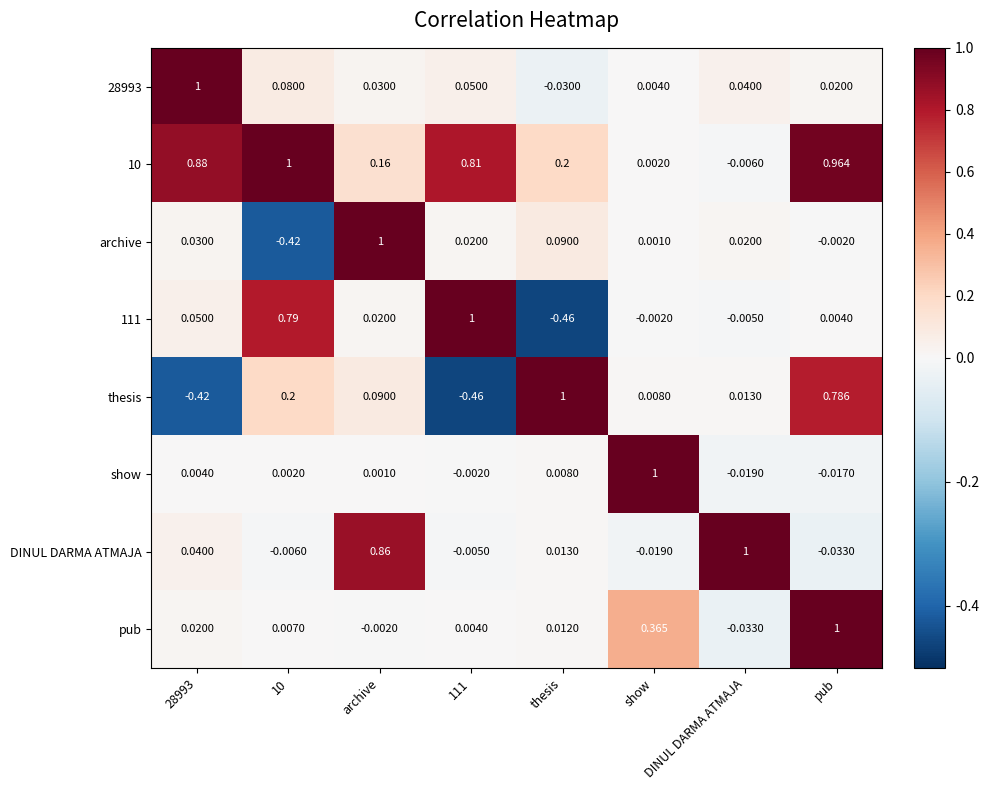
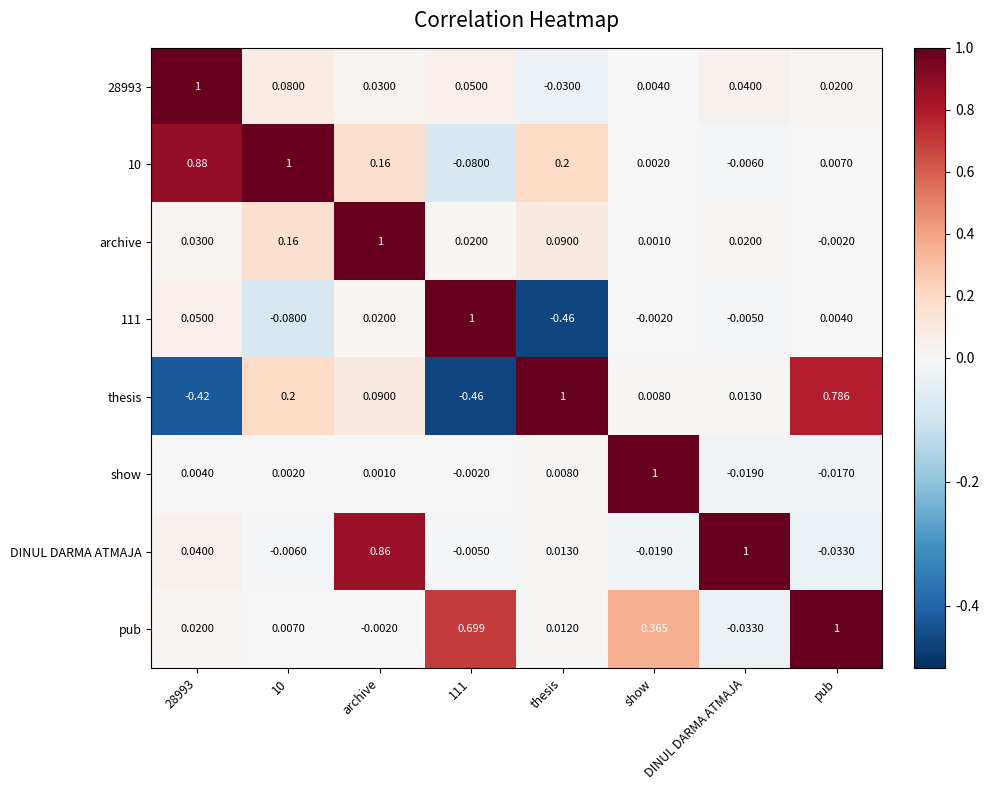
  {
    "28993": {
      "28993": 1,
      "10": 0.0800,
      "archive": 0.0300,
      "111": 0.0500,
      "thesis": -0.0300,
      "show": 0.0040,
      "DINUL DARMA ATMAJA": 0.0400,
      "pub": 0.0200
    },
    "10": {
      "28993": 0.88,
      "10": 1,
      "archive": 0.16,
-     "111": 0.81,
+     "111": -0.0800,
      "thesis": 0.2,
      "show": 0.0020,
      "DINUL DARMA ATMAJA": -0.0060,
-     "pub": 0.964
+     "pub": 0.0070
    },
    "archive": {
      "28993": 0.0300,
-     "10": -0.42,
+     "10": 0.16,
      "archive": 1,
      "111": 0.0200,
      "thesis": 0.0900,
      "show": 0.0010,
      "DINUL DARMA ATMAJA": 0.0200,
      "pub": -0.0020
    },
    "111": {
      "28993": 0.0500,
-     "10": 0.79,
+     "10": -0.0800,
      "archive": 0.0200,
      "111": 1,
      "thesis": -0.46,
      "show": -0.0020,
      "DINUL DARMA ATMAJA": -0.0050,
      "pub": 0.0040
    },
    "thesis": {
      "28993": -0.42,
      "10": 0.2,
      "archive": 0.0900,
      "111": -0.46,
      "thesis": 1,
      "show": 0.0080,
      "DINUL DARMA ATMAJA": 0.0130,
      "pub": 0.786
    },
    "show": {
      "28993": 0.0040,
      "10": 0.0020,
      "archive": 0.0010,
      "111": -0.0020,
      "thesis": 0.0080,
      "show": 1,
      "DINUL DARMA ATMAJA": -0.0190,
      "pub": -0.0170
    },
    "DINUL DARMA ATMAJA": {
      "28993": 0.0400,
      "10": -0.0060,
      "archive": 0.86,
      "111": -0.0050,
      "thesis": 0.0130,
      "show": -0.0190,
      "DINUL DARMA ATMAJA": 1,
      "pub": -0.0330
    },
    "pub": {
      "28993": 0.0200,
      "10": 0.0070,
      "archive": -0.0020,
-     "111": 0.0040,
+     "111": 0.699,
      "thesis": 0.0120,
      "show": 0.365,
      "DINUL DARMA ATMAJA": -0.0330,
      "pub": 1
    }
  }
